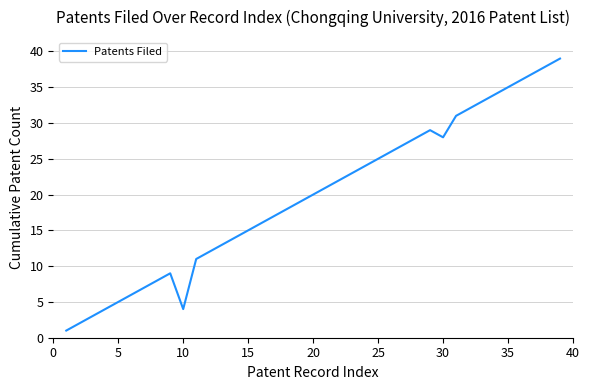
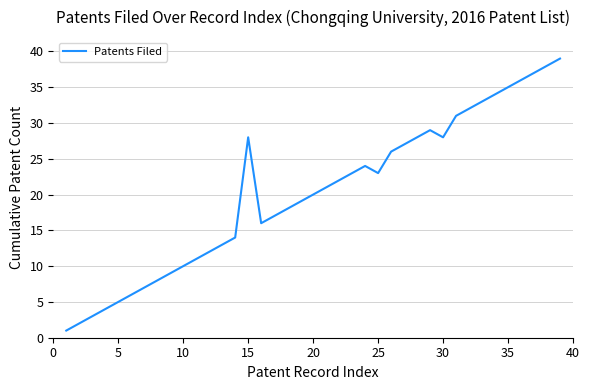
  {
    "5": 5,
-   "10": 4,
-   "15": 15,
+   "10": 10,
+   "15": 28,
    "20": 20,
-   "25": 25,
+   "25": 23,
    "30": 28,
    "35": 35
  }
